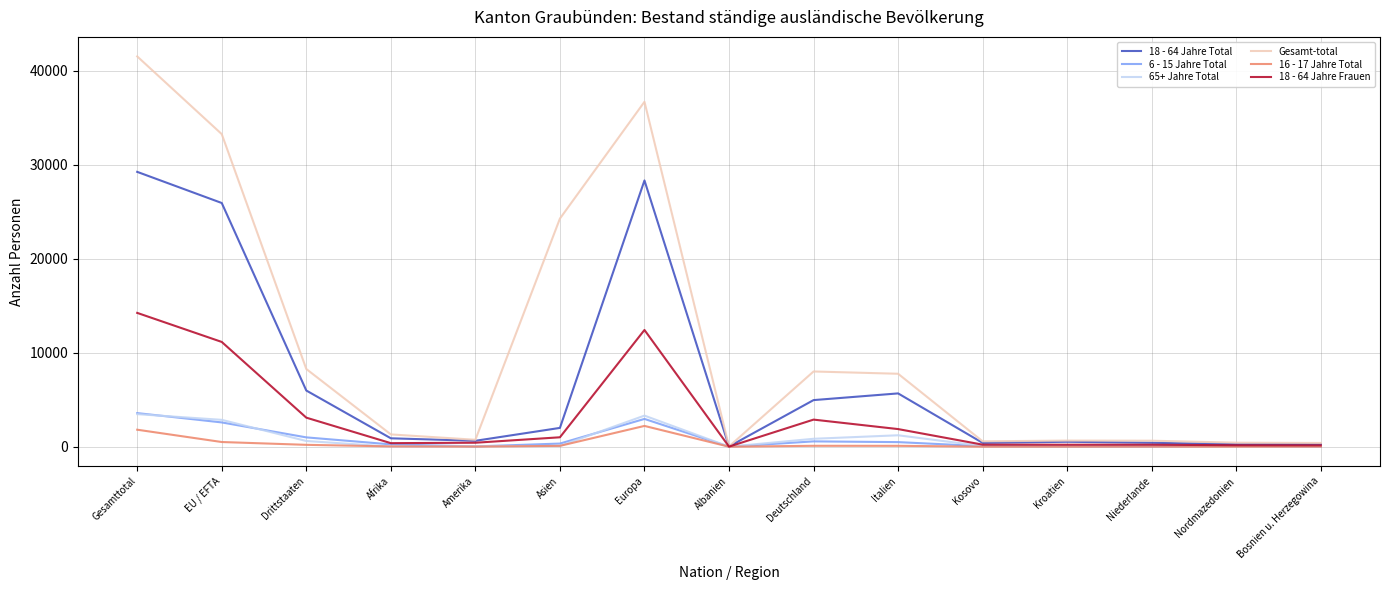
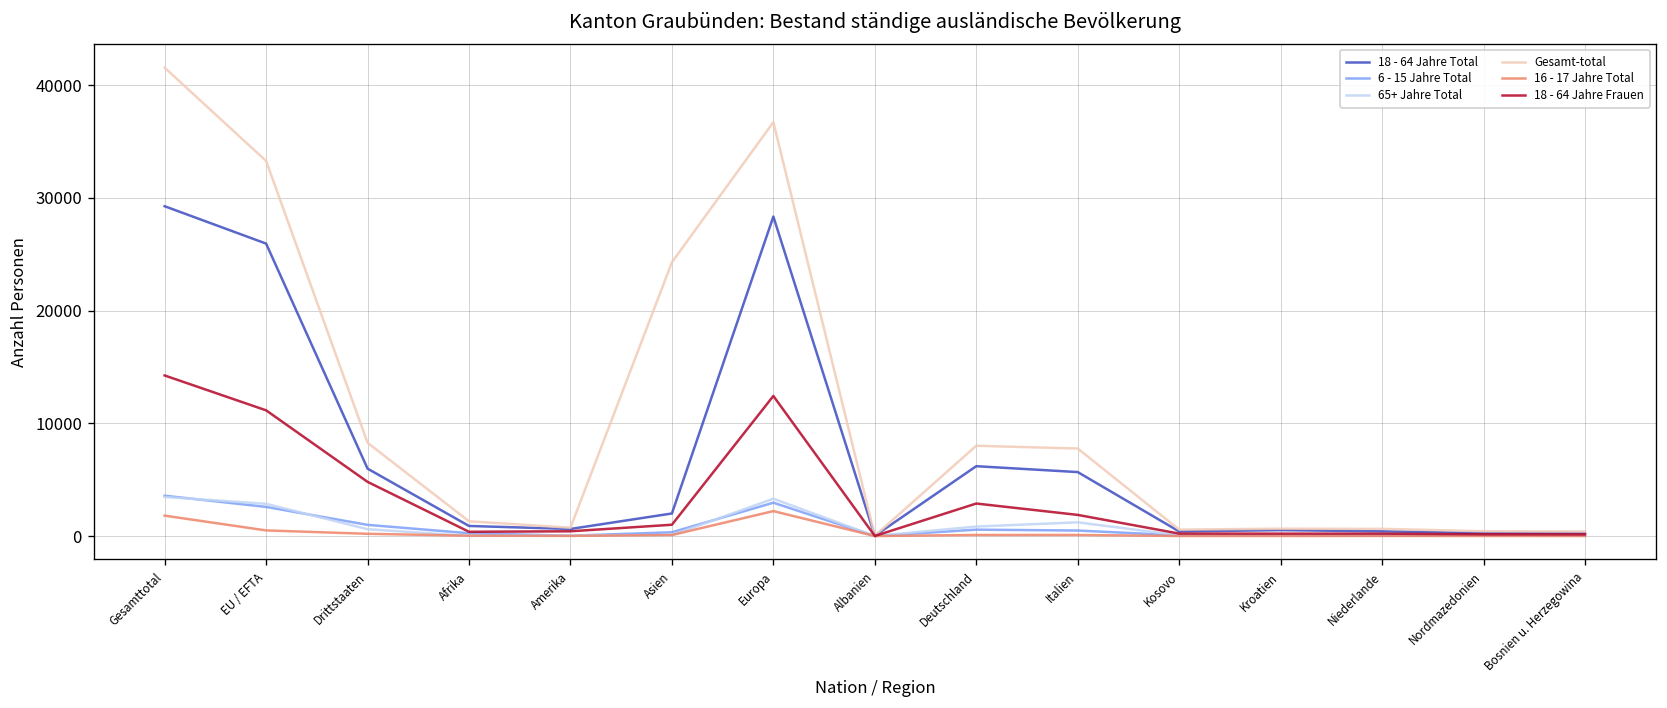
  {
    "18 - 64 Jahre Total": {
      "Gesamttotal": 29000,
      "EU / EFTA": 26000,
      "Drittstaaten": 6000,
      "Afrika": 1000,
      "Asien": 2000,
      "Europa": 28000,
-     "Deutschland": 5000,
+     "Deutschland": 6000,
      "Italien": 6000
    },
    "6 - 15 Jahre Total": {
      "EU / EFTA": 3000,
      "Drittstaaten": 1000,
      "Europa": 3000,
      "Deutschland": 1000,
      "Italien": 0
    },
    "65+ Jahre Total": {
      "EU / EFTA": 3000,
      "Drittstaaten": 1000,
      "Europa": 3000,
      "Deutschland": 1000,
      "Italien": 1000
    },
    "Gesamt-total": {
      "Gesamttotal": 42000,
      "EU / EFTA": 33000,
      "Drittstaaten": 8000,
      "Afrika": 1000,
      "Asien": 24000,
      "Europa": 37000,
      "Deutschland": 8000,
      "Italien": 8000
    },
    "16 - 17 Jahre Total": {
      "Gesamttotal": 2000,
      "EU / EFTA": 0,
      "Drittstaaten": 0,
      "Europa": 2000,
      "Deutschland": 0,
      "Italien": 0
    },
    "18 - 64 Jahre Frauen": {
      "Gesamttotal": 14000,
      "EU / EFTA": 11000,
-     "Drittstaaten": 3000,
+     "Drittstaaten": 5000,
      "Asien": 1000,
      "Europa": 12000,
      "Deutschland": 3000,
      "Italien": 2000
    }
  }
